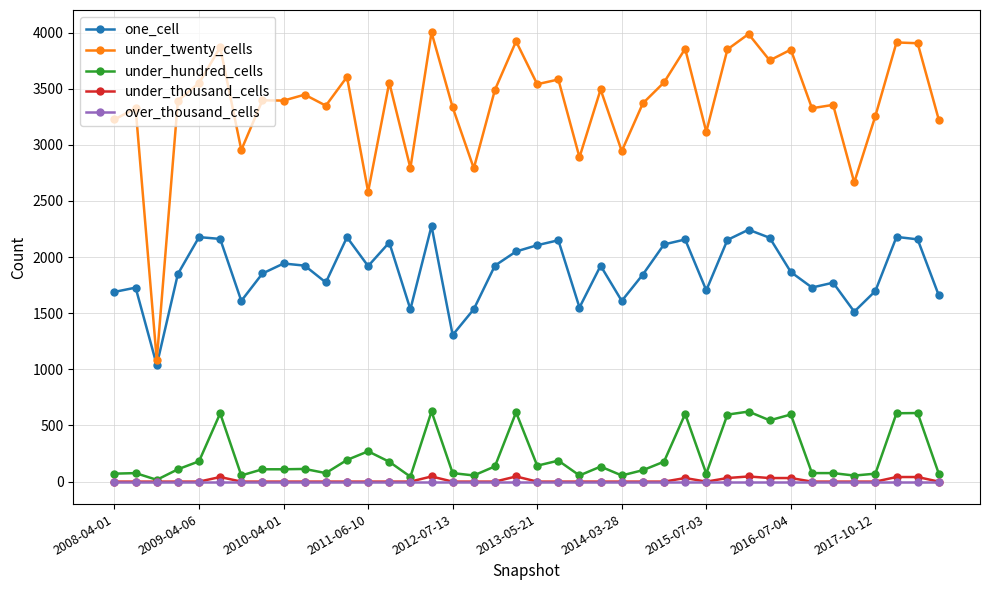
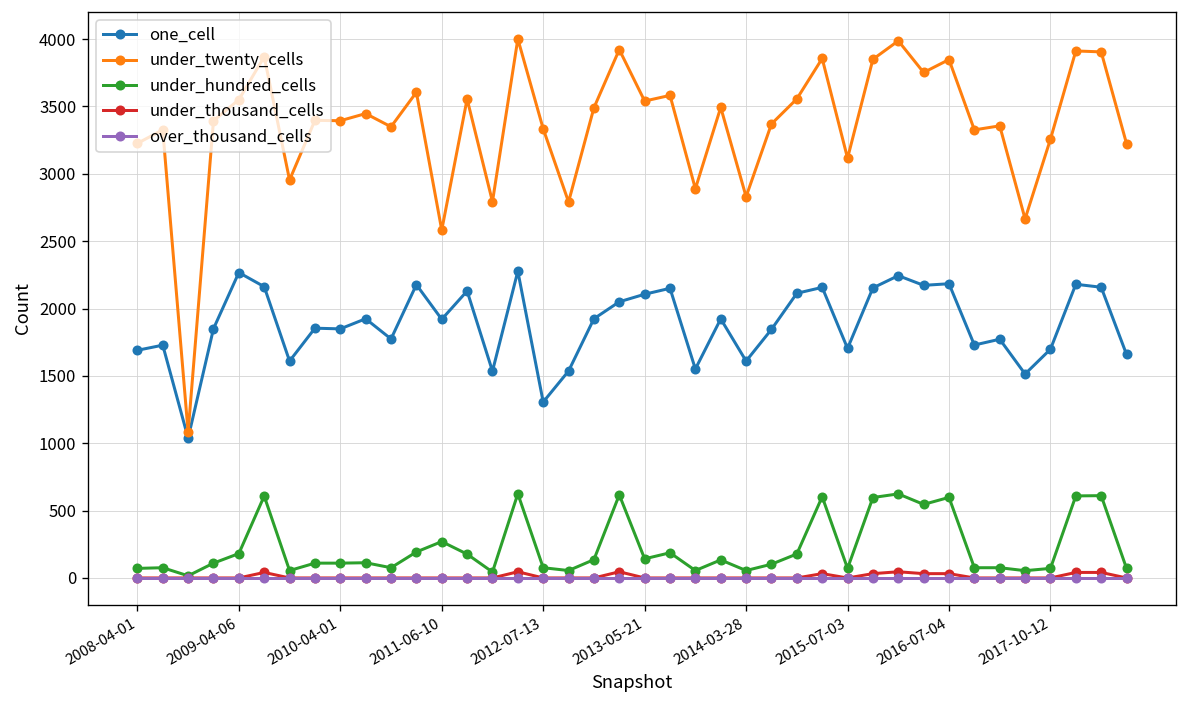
  {
    "one_cell": {
      "2008-04-01": 1690,
-     "2009-04-06": 2180,
-     "2010-04-01": 1940,
+     "2009-04-06": 2270,
+     "2010-04-01": 1850,
      "2011-06-10": 1920,
      "2012-07-13": 1310,
      "2013-05-21": 2110,
      "2014-03-28": 1610,
      "2015-07-03": 1700,
-     "2016-07-04": 1870,
+     "2016-07-04": 2180,
      "2017-10-12": 1700
    },
    "under_twenty_cells": {
      "2010-04-01": 3390,
      "2011-06-10": 2580,
      "2012-07-13": 3330,
      "2013-05-21": 3540,
-     "2014-03-28": 2940,
+     "2014-03-28": 2830,
      "2015-07-03": 3120,
      "2016-07-04": 3850,
      "2017-10-12": 3260
    },
    "under_hundred_cells": {
      "2008-04-01": 70,
      "2009-04-06": 180,
      "2010-04-01": 110,
      "2011-06-10": 270,
      "2012-07-13": 80,
      "2013-05-21": 140,
      "2014-03-28": 60,
      "2015-07-03": 70,
      "2016-07-04": 600,
      "2017-10-12": 70
    },
    "under_thousand_cells": {
      "2016-07-04": 30
    },
    "over_thousand_cells": {
      "2016-07-04": 0
    }
  }
